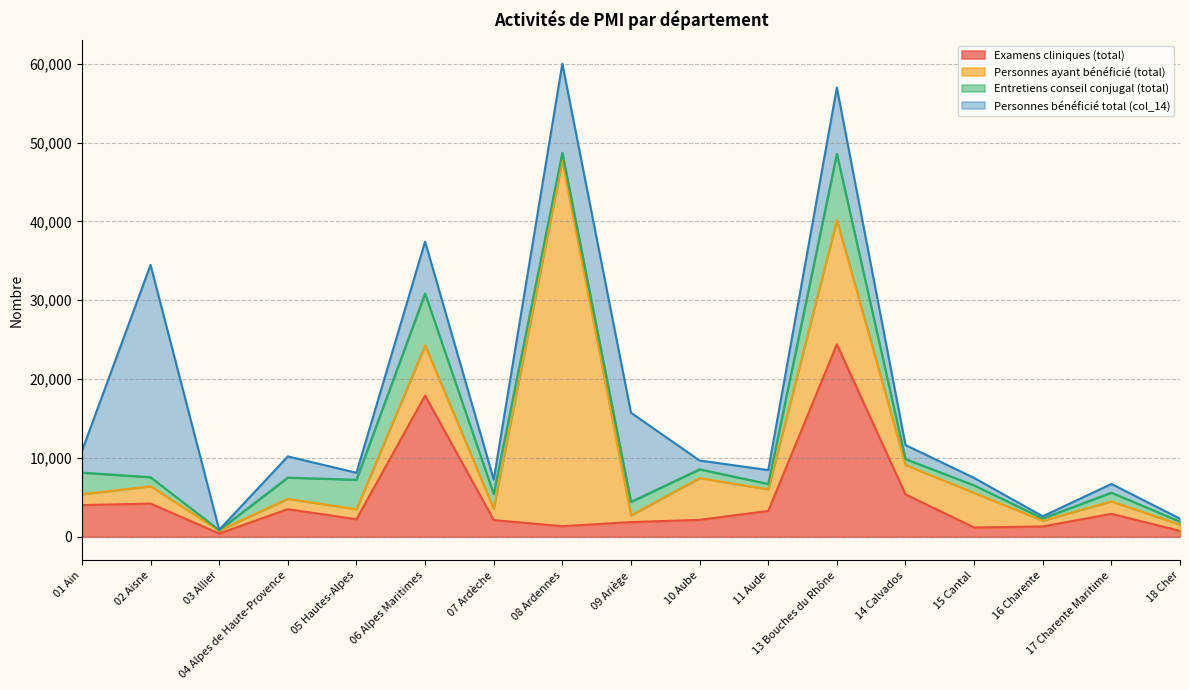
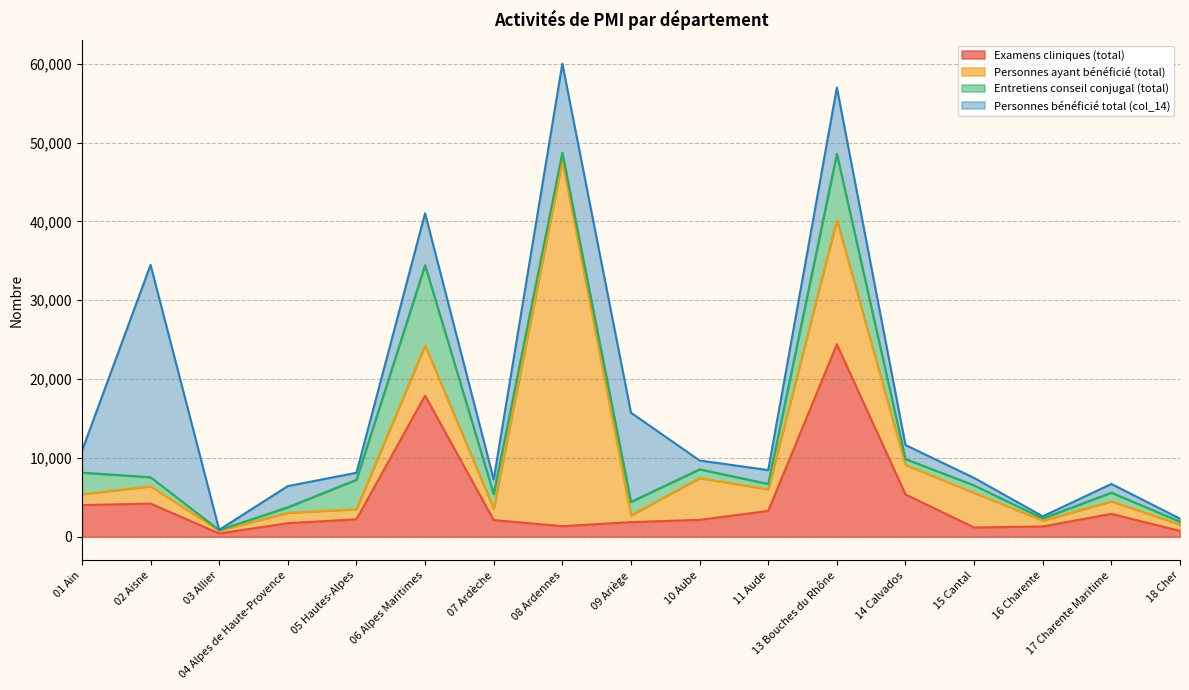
  {
    "Examens cliniques (total)": {
      "01 Ain": "4,000",
      "02 Aisne": "4,000",
      "03 Allier": "0",
-     "04 Alpes de Haute-Provence": "3,000",
+     "04 Alpes de Haute-Provence": "2,000",
      "05 Hautes-Alpes": "2,000",
      "06 Alpes Maritimes": "18,000",
      "07 Ardèche": "2,000",
      "08 Ardennes": "1,000",
      "09 Ariège": "2,000",
      "10 Aube": "2,000",
      "11 Aude": "3,000",
      "13 Bouches du Rhône": "24,000",
      "14 Calvados": "5,000",
      "15 Cantal": "1,000",
      "16 Charente": "1,000",
      "17 Charente Maritime": "3,000",
      "18 Cher": "1,000"
    },
    "Personnes ayant bénéficié (total)": {
      "01 Ain": "1,000",
      "02 Aisne": "2,000",
      "04 Alpes de Haute-Provence": "1,000",
      "05 Hautes-Alpes": "1,000",
      "06 Alpes Maritimes": "6,000",
      "07 Ardèche": "1,000",
      "08 Ardennes": "46,000",
      "09 Ariège": "1,000",
      "10 Aube": "5,000",
      "11 Aude": "3,000",
      "13 Bouches du Rhône": "16,000",
      "14 Calvados": "4,000",
      "15 Cantal": "4,000",
      "17 Charente Maritime": "2,000",
      "18 Cher": "1,000"
    },
    "Entretiens conseil conjugal (total)": {
      "01 Ain": "3,000",
      "02 Aisne": "1,000",
-     "04 Alpes de Haute-Provence": "3,000",
+     "04 Alpes de Haute-Provence": "1,000",
      "05 Hautes-Alpes": "4,000",
-     "06 Alpes Maritimes": "7,000",
+     "06 Alpes Maritimes": "10,000",
      "07 Ardèche": "2,000",
      "08 Ardennes": "1,000",
      "09 Ariège": "2,000",
      "10 Aube": "1,000",
      "11 Aude": "1,000",
      "13 Bouches du Rhône": "8,000",
      "14 Calvados": "1,000",
      "15 Cantal": "1,000",
      "17 Charente Maritime": "1,000",
      "18 Cher": "0"
    },
    "Personnes bénéficié total (col_14)": {
      "01 Ain": "3,000",
      "02 Aisne": "27,000",
      "04 Alpes de Haute-Provence": "3,000",
      "05 Hautes-Alpes": "1,000",
      "06 Alpes Maritimes": "7,000",
      "07 Ardèche": "2,000",
      "08 Ardennes": "11,000",
      "09 Ariège": "11,000",
      "10 Aube": "1,000",
      "11 Aude": "2,000",
      "13 Bouches du Rhône": "8,000",
      "14 Calvados": "2,000",
      "15 Cantal": "1,000",
      "17 Charente Maritime": "1,000",
      "18 Cher": "0"
    }
  }
